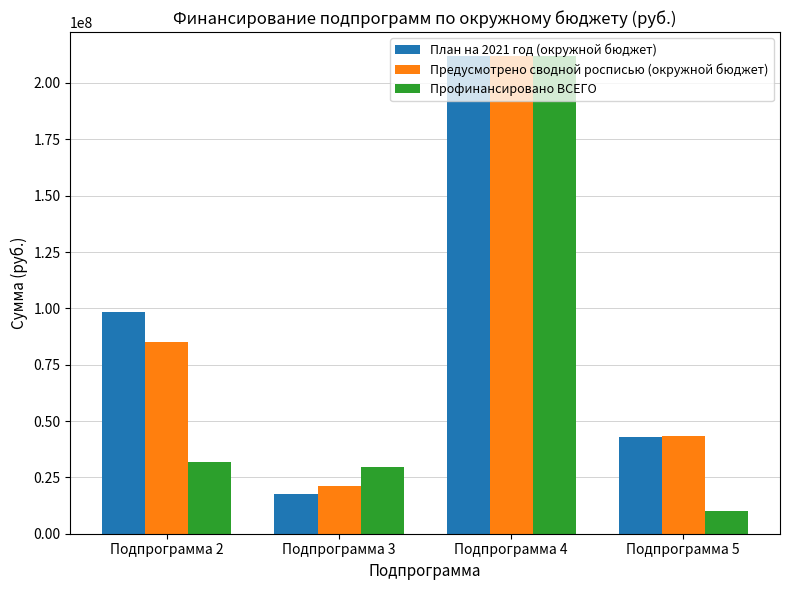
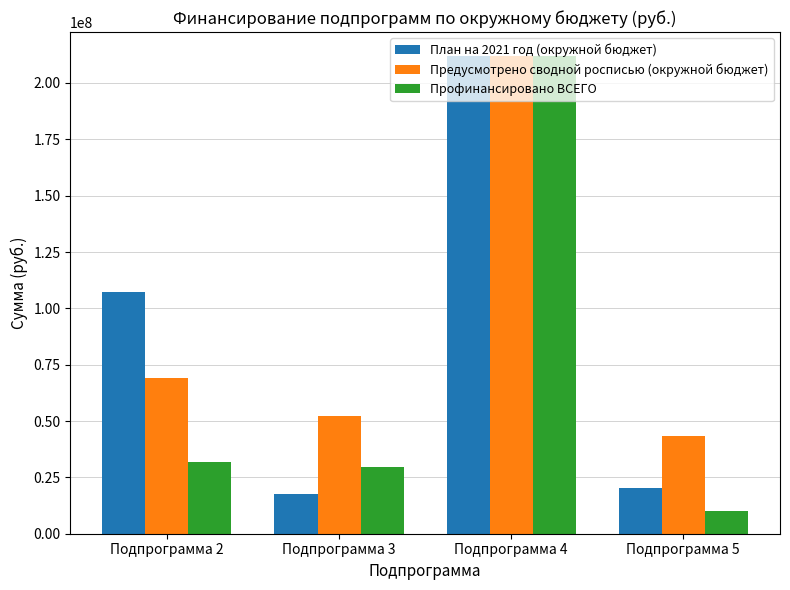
  {
    "План на 2021 год (окружной бюджет)": {
-     "Подпрограмма 2": 98000000,
+     "Подпрограмма 2": 107000000,
      "Подпрограмма 3": 17000000,
-     "Подпрограмма 5": 43000000
+     "Подпрограмма 5": 20000000
    },
    "Предусмотрено сводной росписью (окружной бюджет)": {
-     "Подпрограмма 2": 85000000,
-     "Подпрограмма 3": 21000000,
+     "Подпрограмма 2": 69000000,
+     "Подпрограмма 3": 52000000,
      "Подпрограмма 5": 43000000
    },
    "Профинансировано ВСЕГО": {
      "Подпрограмма 2": 32000000,
      "Подпрограмма 3": 30000000,
      "Подпрограмма 5": 10000000
    }
  }
